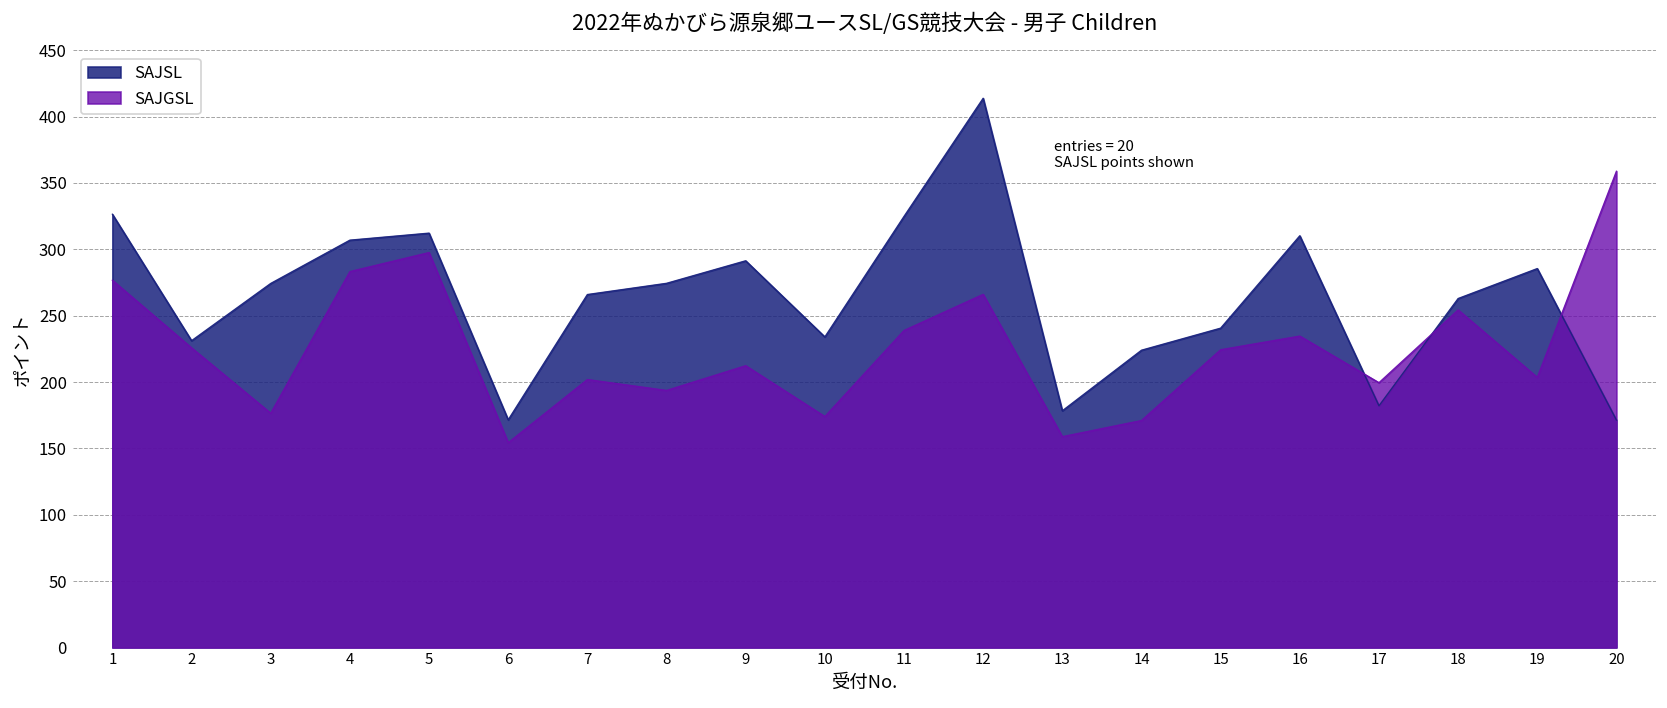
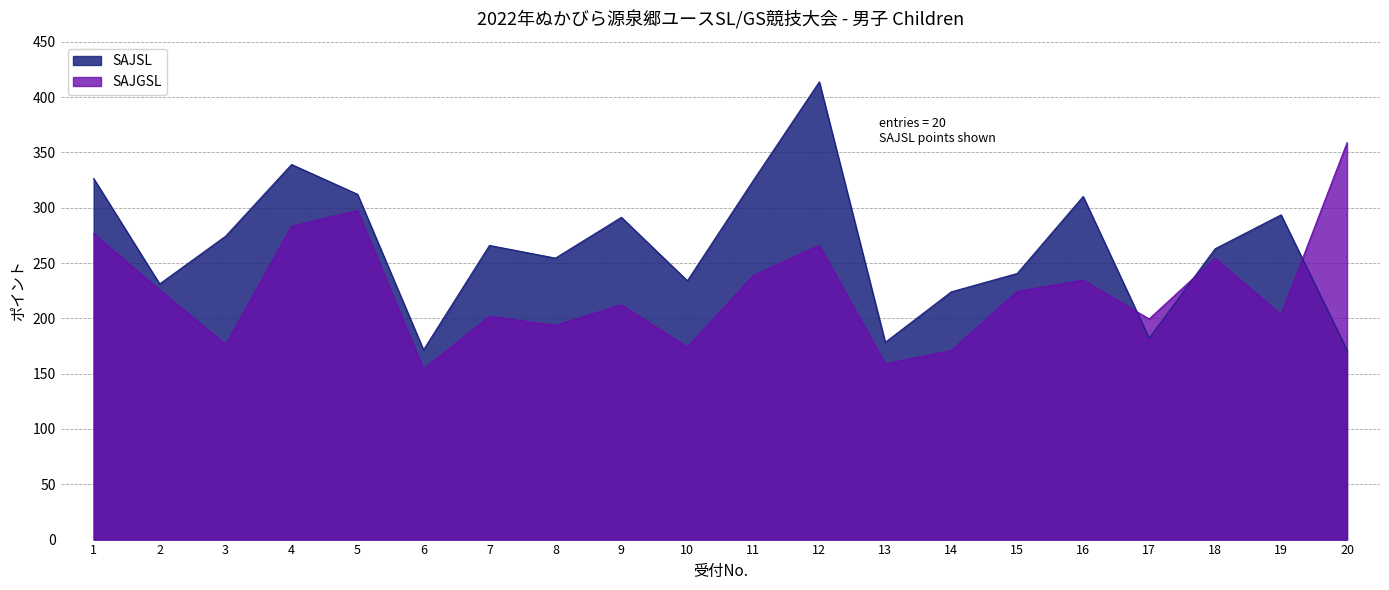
  {
    "SAJSL": {
      "1": 326,
      "2": 231,
      "3": 274,
-     "4": 307,
+     "4": 339,
      "5": 312,
      "6": 172,
      "7": 266,
-     "8": 274,
+     "8": 254,
      "9": 291,
      "10": 234,
      "11": 325,
      "12": 414,
      "13": 178,
      "14": 224,
      "15": 241,
      "16": 310,
      "17": 182,
      "18": 263,
-     "19": 286,
+     "19": 294,
      "20": 171
    },
    "SAJGSL": {
      "1": 277,
      "2": 226,
      "3": 177,
      "4": 283,
      "5": 298,
      "6": 154,
      "7": 202,
      "8": 194,
      "9": 212,
      "10": 174,
      "11": 239,
      "12": 266,
      "13": 159,
      "14": 171,
      "15": 224,
      "16": 235,
      "17": 200,
      "18": 254,
      "19": 203,
      "20": 359
    }
  }
